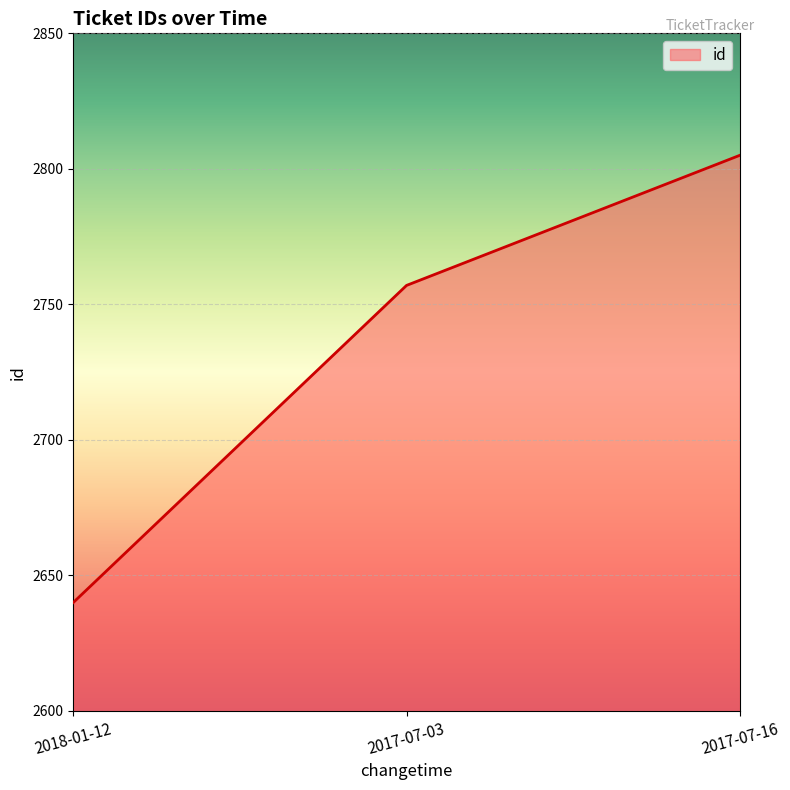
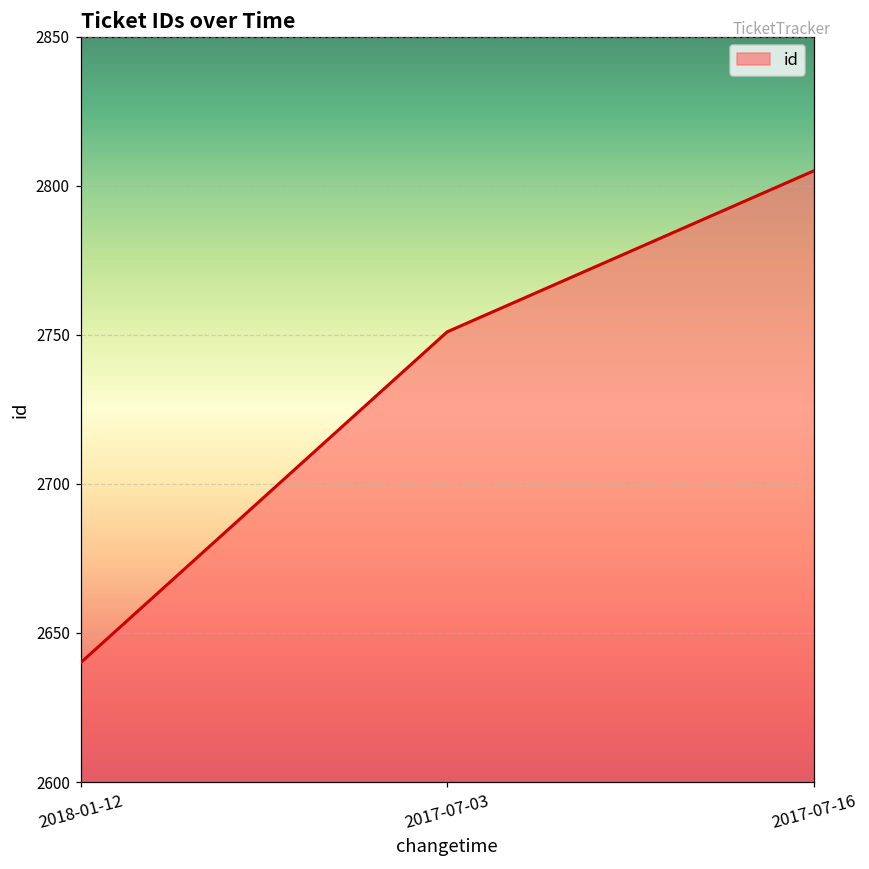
  {
    "2018-01-12": 2640,
-   "2017-07-03": 2757,
+   "2017-07-03": 2751,
    "2017-07-16": 2805
  }
